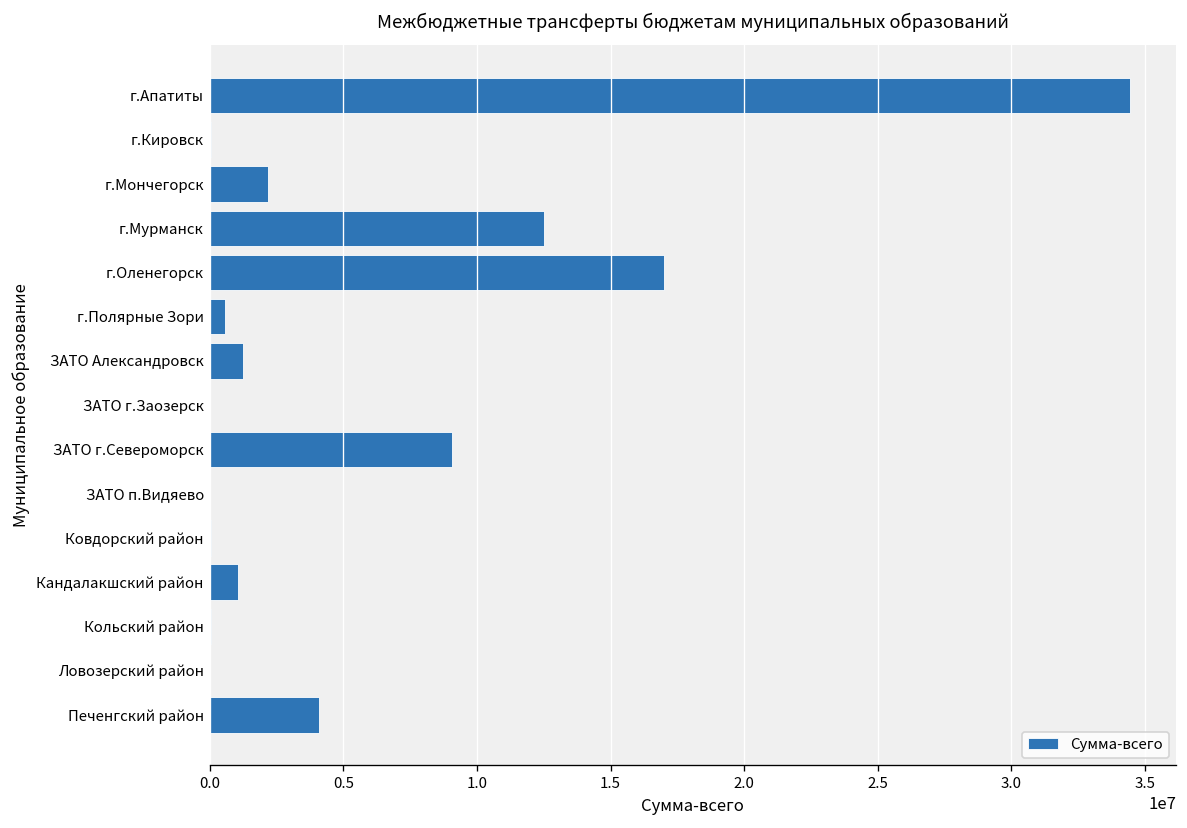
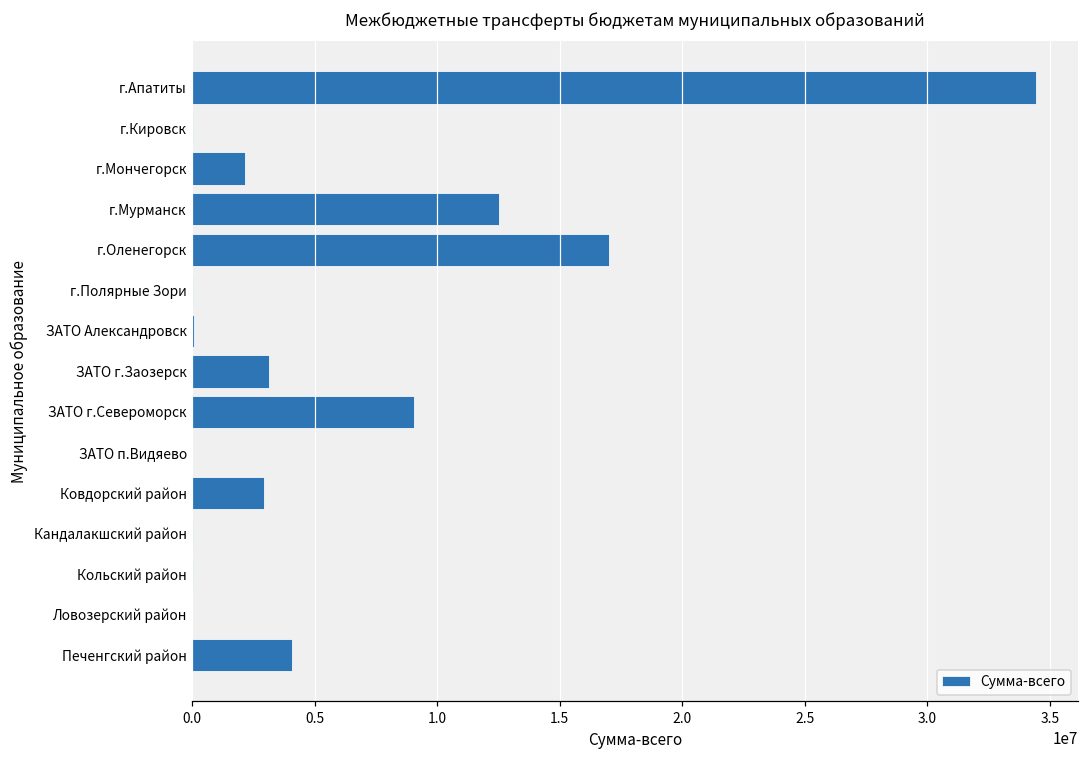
  {
    "г.Апатиты": 34400000,
    "г.Мончегорск": 2200000,
    "г.Мурманск": 12500000,
    "г.Оленегорск": 17000000,
-   "г.Полярные Зори": 600000,
-   "ЗАТО Александровск": 1200000,
-   "ЗАТО г.Заозерск": 0,
+   "г.Полярные Зори": 0,
+   "ЗАТО Александровск": 100000,
+   "ЗАТО г.Заозерск": 3100000,
    "ЗАТО г.Североморск": 9100000,
-   "Ковдорский район": 0,
-   "Кандалакшский район": 1000000,
+   "Ковдорский район": 2900000,
+   "Кандалакшский район": 0,
    "Печенгский район": 4100000
  }
